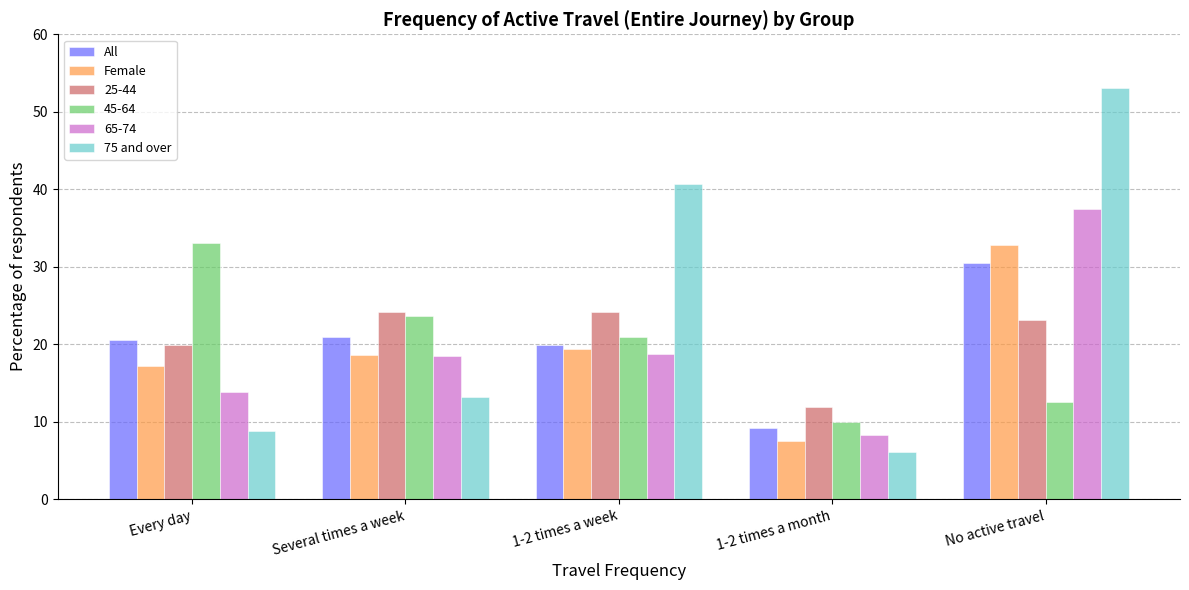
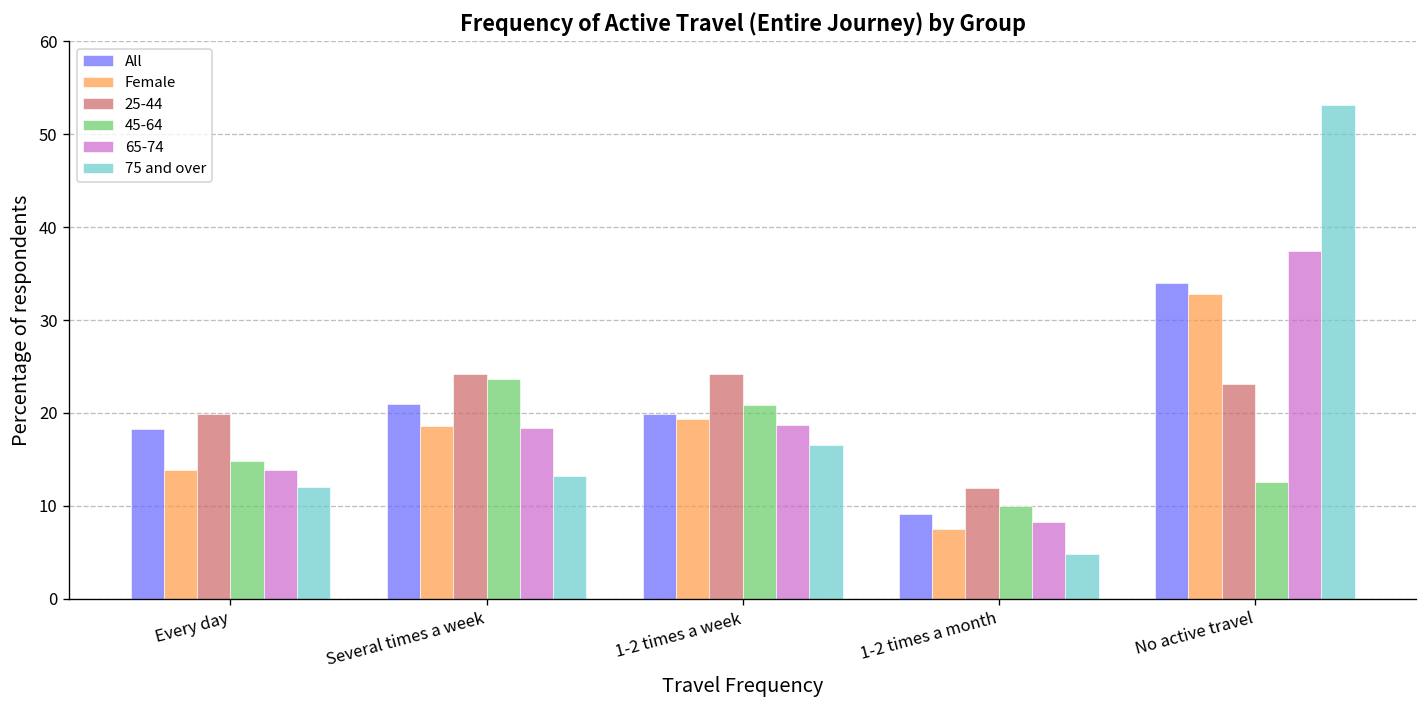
  {
    "All": {
-     "Every day": 21,
+     "Every day": 18,
      "Several times a week": 21,
      "1-2 times a week": 20,
      "1-2 times a month": 9,
-     "No active travel": 30
+     "No active travel": 34
    },
    "Female": {
-     "Every day": 17,
+     "Every day": 14,
      "Several times a week": 19,
      "1-2 times a week": 19,
      "1-2 times a month": 7,
      "No active travel": 33
    },
    "25-44": {
      "Every day": 20,
      "Several times a week": 24,
      "1-2 times a week": 24,
      "1-2 times a month": 12,
      "No active travel": 23
    },
    "45-64": {
-     "Every day": 33,
+     "Every day": 15,
      "Several times a week": 24,
      "1-2 times a week": 21,
      "1-2 times a month": 10,
      "No active travel": 13
    },
    "65-74": {
      "Every day": 14,
      "Several times a week": 18,
      "1-2 times a week": 19,
      "1-2 times a month": 8,
      "No active travel": 37
    },
    "75 and over": {
-     "Every day": 9,
+     "Every day": 12,
      "Several times a week": 13,
-     "1-2 times a week": 41,
-     "1-2 times a month": 6,
+     "1-2 times a week": 17,
+     "1-2 times a month": 5,
      "No active travel": 53
    }
  }
